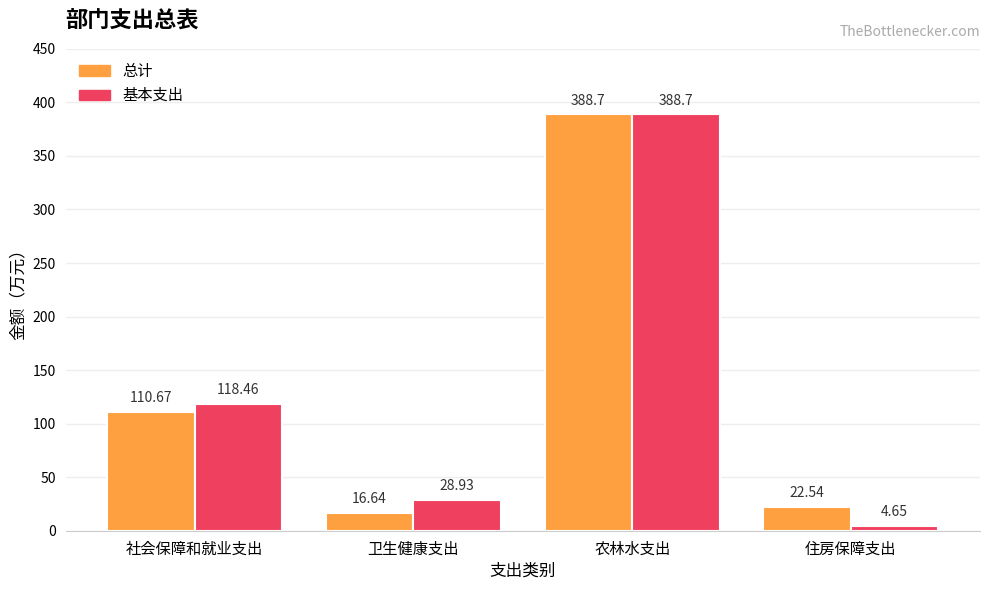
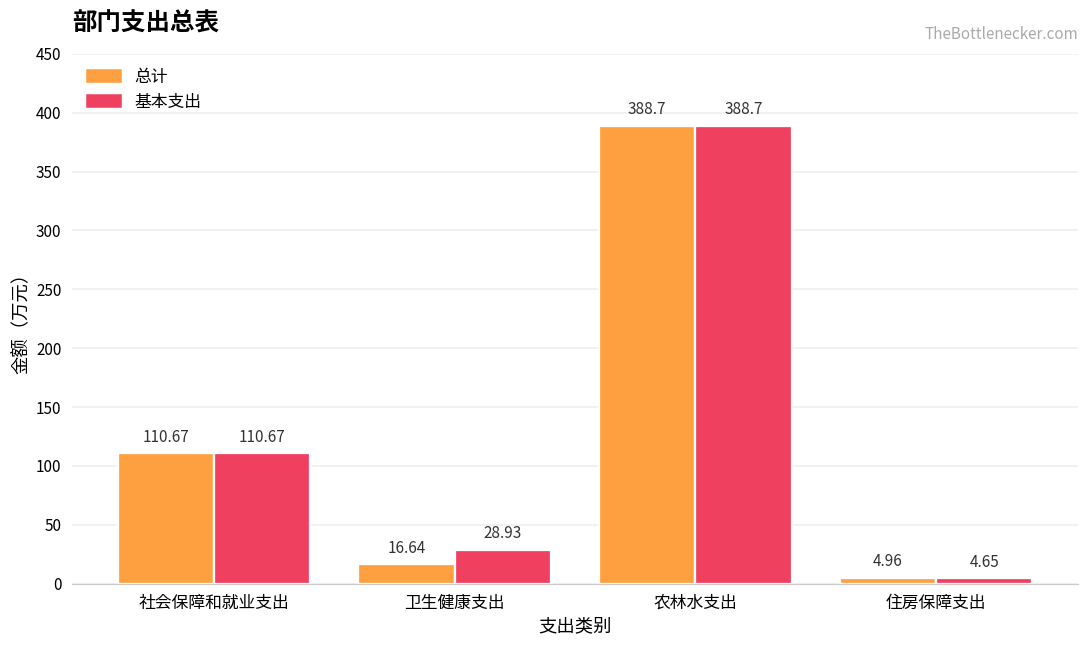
  {
    "总计": {
      "社会保障和就业支出": 110.67,
      "卫生健康支出": 16.64,
      "农林水支出": 388.7,
-     "住房保障支出": 22.54
+     "住房保障支出": 4.96
    },
    "基本支出": {
-     "社会保障和就业支出": 118.46,
+     "社会保障和就业支出": 110.67,
      "卫生健康支出": 28.93,
      "农林水支出": 388.7,
      "住房保障支出": 4.65
    }
  }
